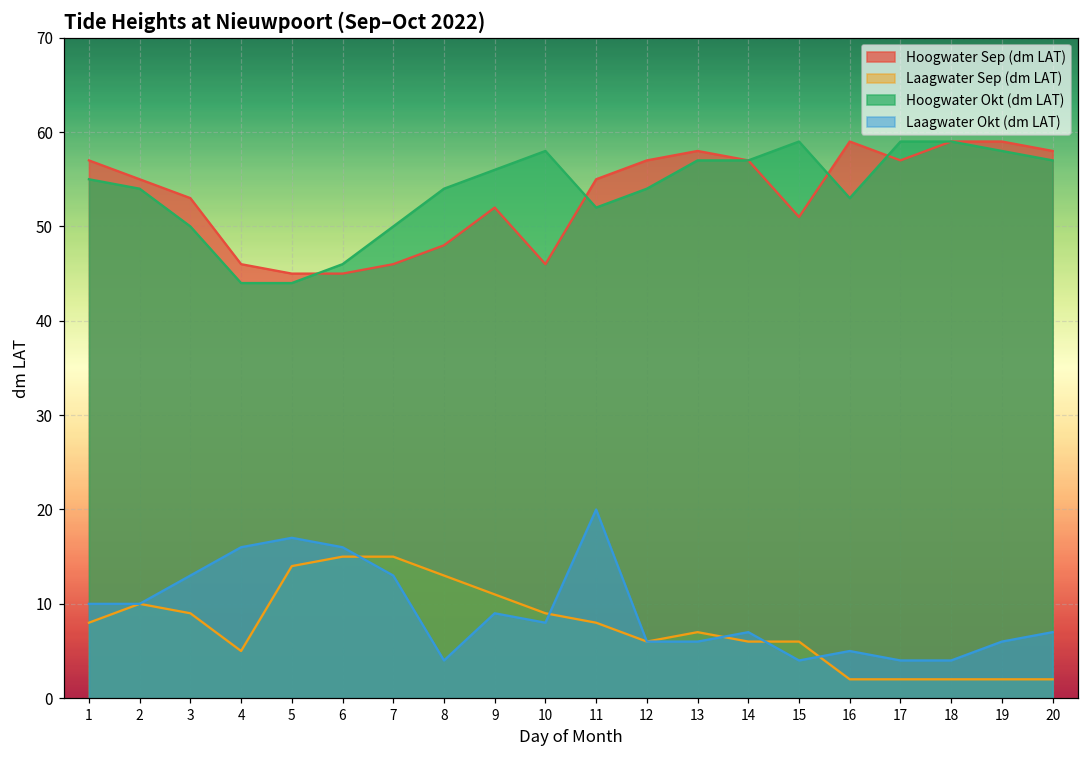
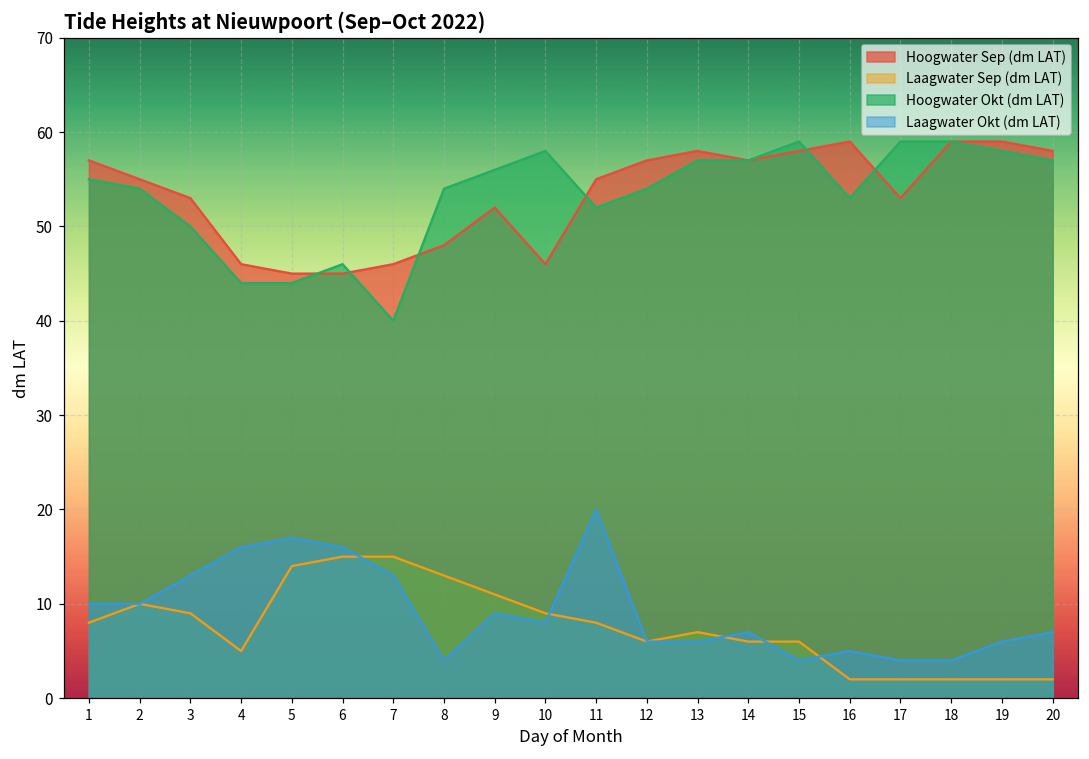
  {
    "Hoogwater Sep (dm LAT)": {
      "1": 57,
      "2": 55,
      "3": 53,
      "4": 46,
      "5": 45,
      "6": 45,
      "7": 46,
      "8": 48,
      "9": 52,
      "10": 46,
      "11": 55,
      "12": 57,
      "13": 58,
-     "15": 51,
+     "15": 58,
      "16": 59,
-     "17": 57,
+     "17": 53,
      "19": 59,
      "20": 58
    },
    "Laagwater Sep (dm LAT)": {
      "1": 8,
      "3": 9,
      "4": 5,
      "5": 14,
      "6": 15,
      "7": 15,
      "8": 13,
      "9": 11,
      "10": 9,
      "11": 8,
      "13": 7,
      "14": 6,
      "15": 6,
      "16": 2,
      "17": 2,
      "18": 2,
      "19": 2,
      "20": 2
    },
    "Hoogwater Okt (dm LAT)": {
      "1": 55,
      "2": 54,
      "3": 50,
      "4": 44,
      "5": 44,
      "6": 46,
-     "7": 50,
+     "7": 40,
      "8": 54,
      "9": 56,
      "10": 58,
      "11": 52,
      "12": 54,
      "13": 57,
      "15": 59,
      "16": 53,
      "17": 59,
      "19": 58,
      "20": 57
    },
    "Laagwater Okt (dm LAT)": {
      "1": 10,
      "3": 13,
      "4": 16,
      "5": 17,
      "6": 16,
      "7": 13,
      "8": 4,
      "9": 9,
      "10": 8,
      "11": 20,
      "13": 6,
      "14": 7,
      "15": 4,
      "16": 5,
      "17": 4,
      "18": 4,
      "19": 6,
      "20": 7
    }
  }
